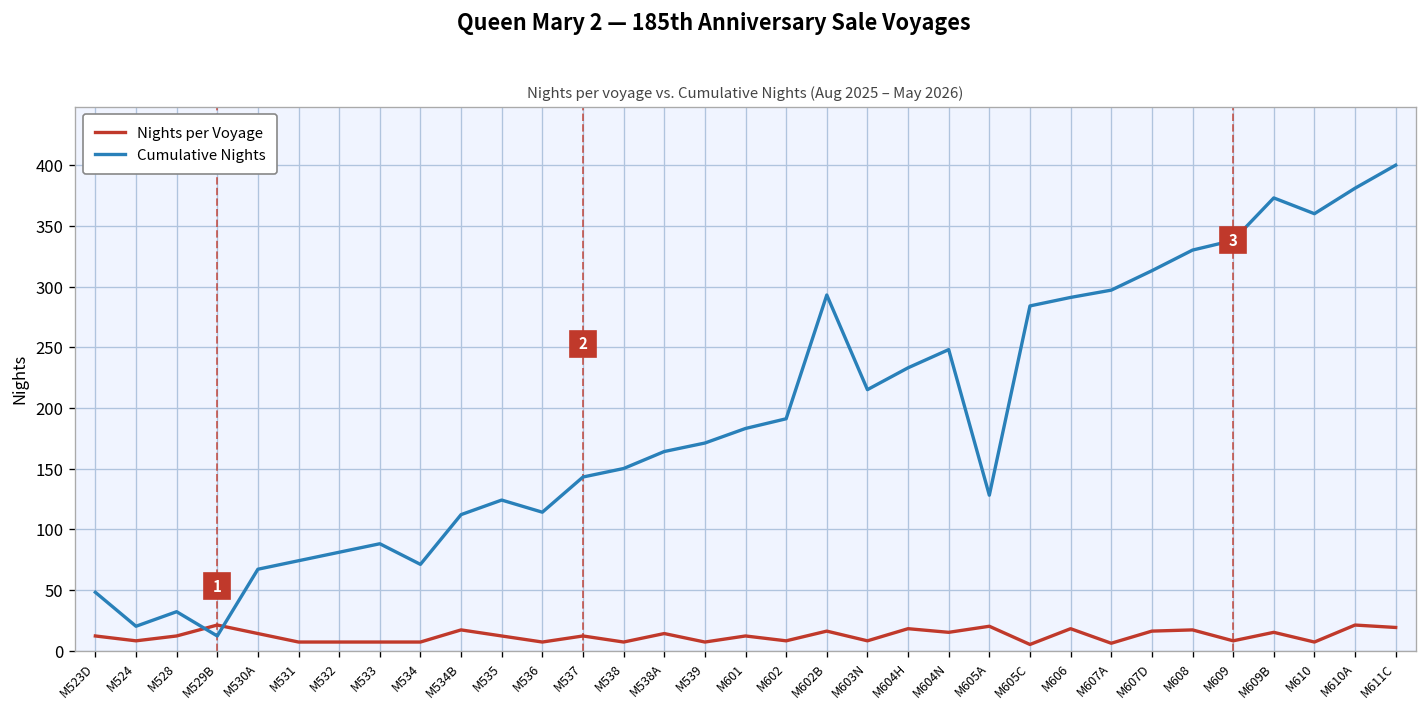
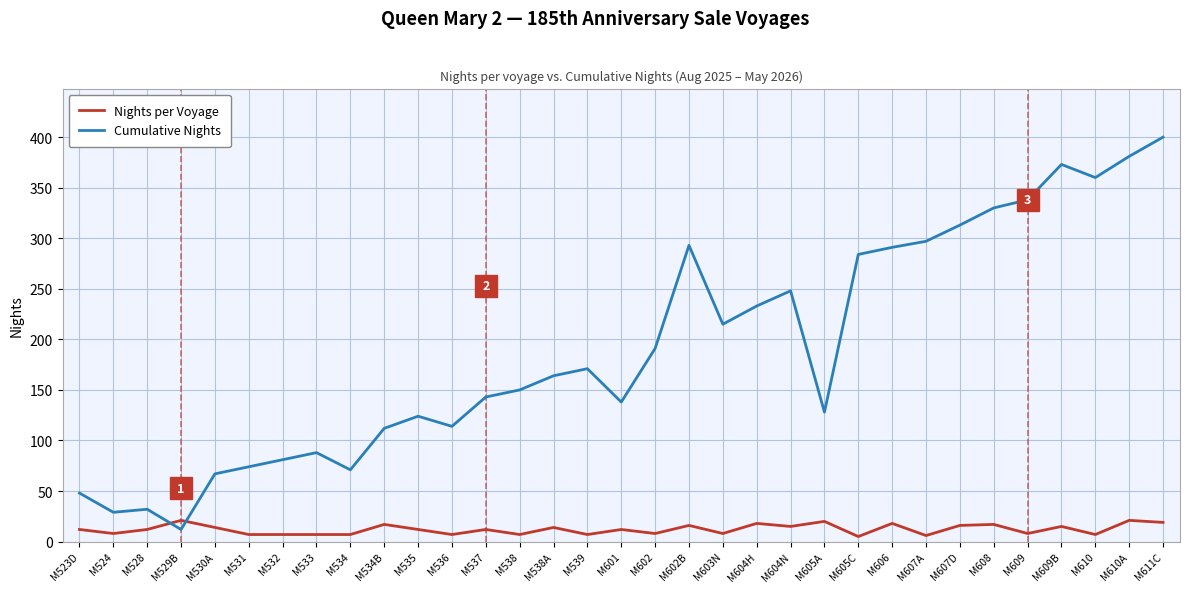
  {
    "Cumulative Nights": {
      "M523D": 48,
-     "M524": 20,
+     "M524": 29,
      "M528": 32,
      "M529B": 12,
      "M530A": 67,
      "M531": 74,
      "M532": 81,
      "M533": 88,
      "M534": 71,
      "M534B": 112,
      "M535": 124,
      "M536": 114,
      "M537": 143,
      "M538": 150,
      "M538A": 164,
      "M539": 171,
-     "M601": 183,
+     "M601": 138,
      "M602": 191,
      "M602B": 293,
      "M603N": 215,
      "M604H": 233,
      "M604N": 248,
      "M605A": 128,
      "M605C": 284,
      "M606": 291,
      "M607A": 297,
      "M607D": 313,
      "M608": 330,
      "M609B": 373,
      "M610": 360,
      "M610A": 381,
      "M611C": 400
    }
  }
